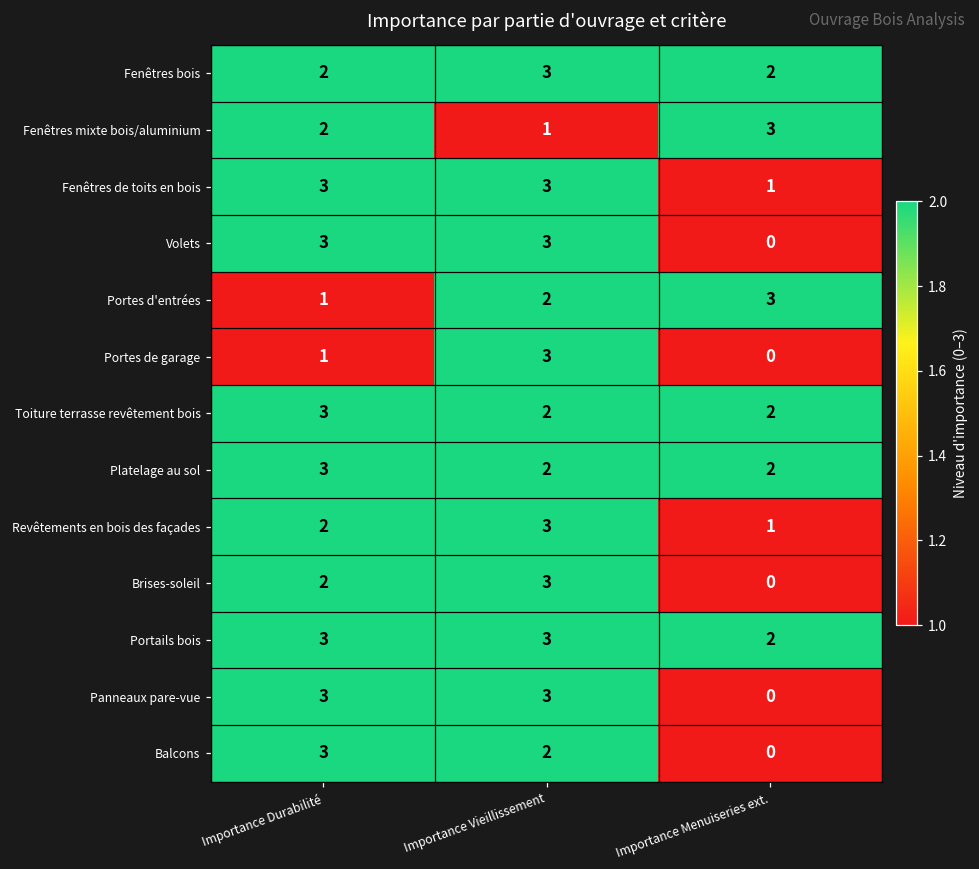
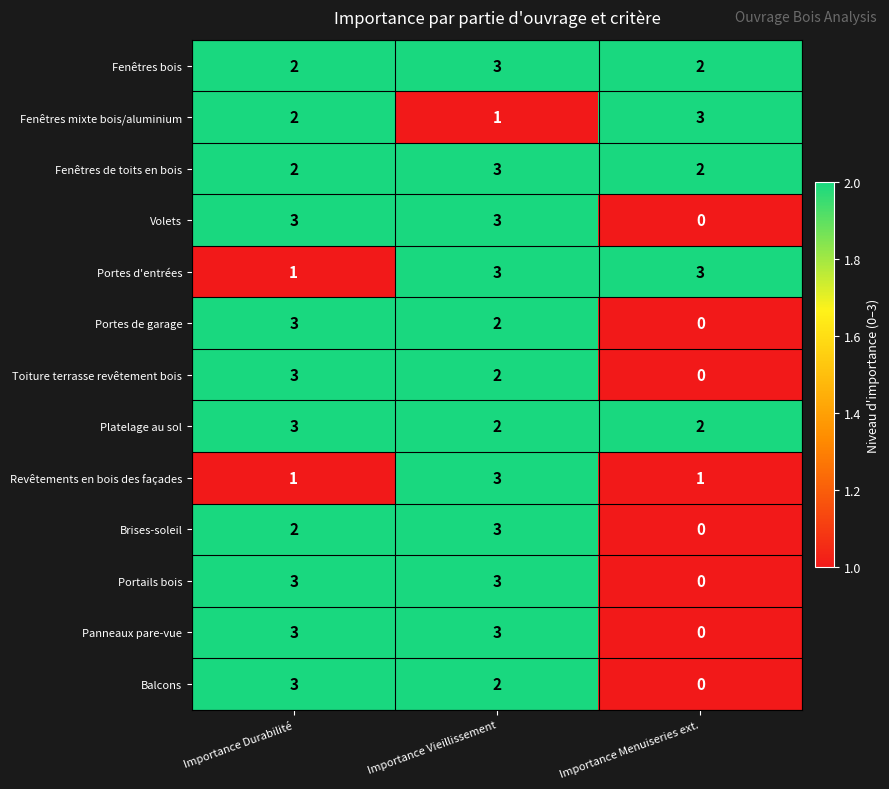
  {
    "Fenêtres bois": {
      "Importance Durabilité": 2,
      "Importance Vieillissement": 3,
      "Importance Menuiseries ext.": 2
    },
    "Fenêtres mixte bois/aluminium": {
      "Importance Durabilité": 2,
      "Importance Vieillissement": 1,
      "Importance Menuiseries ext.": 3
    },
    "Fenêtres de toits en bois": {
-     "Importance Durabilité": 3,
+     "Importance Durabilité": 2,
      "Importance Vieillissement": 3,
-     "Importance Menuiseries ext.": 1
+     "Importance Menuiseries ext.": 2
    },
    "Volets": {
      "Importance Durabilité": 3,
      "Importance Vieillissement": 3,
      "Importance Menuiseries ext.": 0
    },
    "Portes d'entrées": {
      "Importance Durabilité": 1,
-     "Importance Vieillissement": 2,
+     "Importance Vieillissement": 3,
      "Importance Menuiseries ext.": 3
    },
    "Portes de garage": {
-     "Importance Durabilité": 1,
-     "Importance Vieillissement": 3,
+     "Importance Durabilité": 3,
+     "Importance Vieillissement": 2,
      "Importance Menuiseries ext.": 0
    },
    "Toiture terrasse revêtement bois": {
      "Importance Durabilité": 3,
      "Importance Vieillissement": 2,
-     "Importance Menuiseries ext.": 2
+     "Importance Menuiseries ext.": 0
    },
    "Platelage au sol": {
      "Importance Durabilité": 3,
      "Importance Vieillissement": 2,
      "Importance Menuiseries ext.": 2
    },
    "Revêtements en bois des façades": {
-     "Importance Durabilité": 2,
+     "Importance Durabilité": 1,
      "Importance Vieillissement": 3,
      "Importance Menuiseries ext.": 1
    },
    "Brises-soleil": {
      "Importance Durabilité": 2,
      "Importance Vieillissement": 3,
      "Importance Menuiseries ext.": 0
    },
    "Portails bois": {
      "Importance Durabilité": 3,
      "Importance Vieillissement": 3,
-     "Importance Menuiseries ext.": 2
+     "Importance Menuiseries ext.": 0
    },
    "Panneaux pare-vue": {
      "Importance Durabilité": 3,
      "Importance Vieillissement": 3,
      "Importance Menuiseries ext.": 0
    },
    "Balcons": {
      "Importance Durabilité": 3,
      "Importance Vieillissement": 2,
      "Importance Menuiseries ext.": 0
    }
  }
